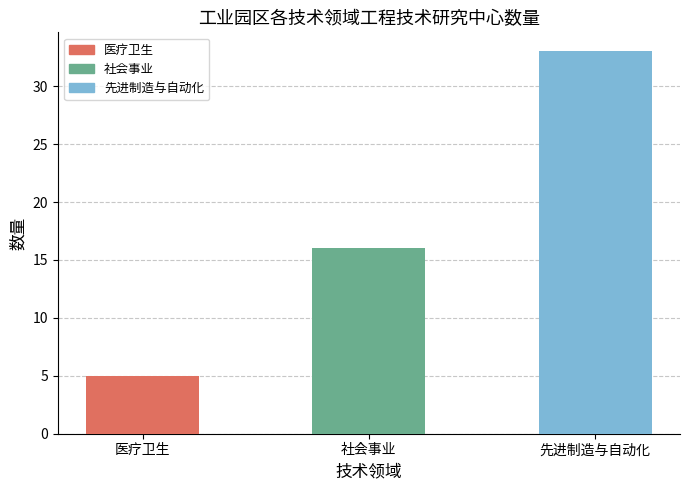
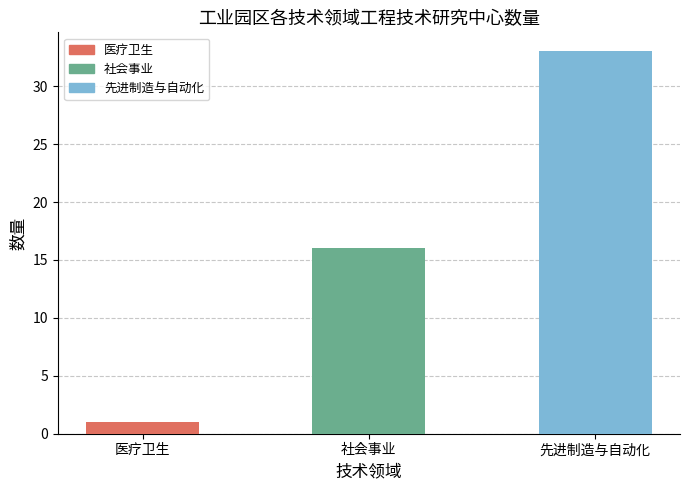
  {
-   "医疗卫生": 5,
+   "医疗卫生": 1,
    "社会事业": 16,
    "先进制造与自动化": 33
  }
